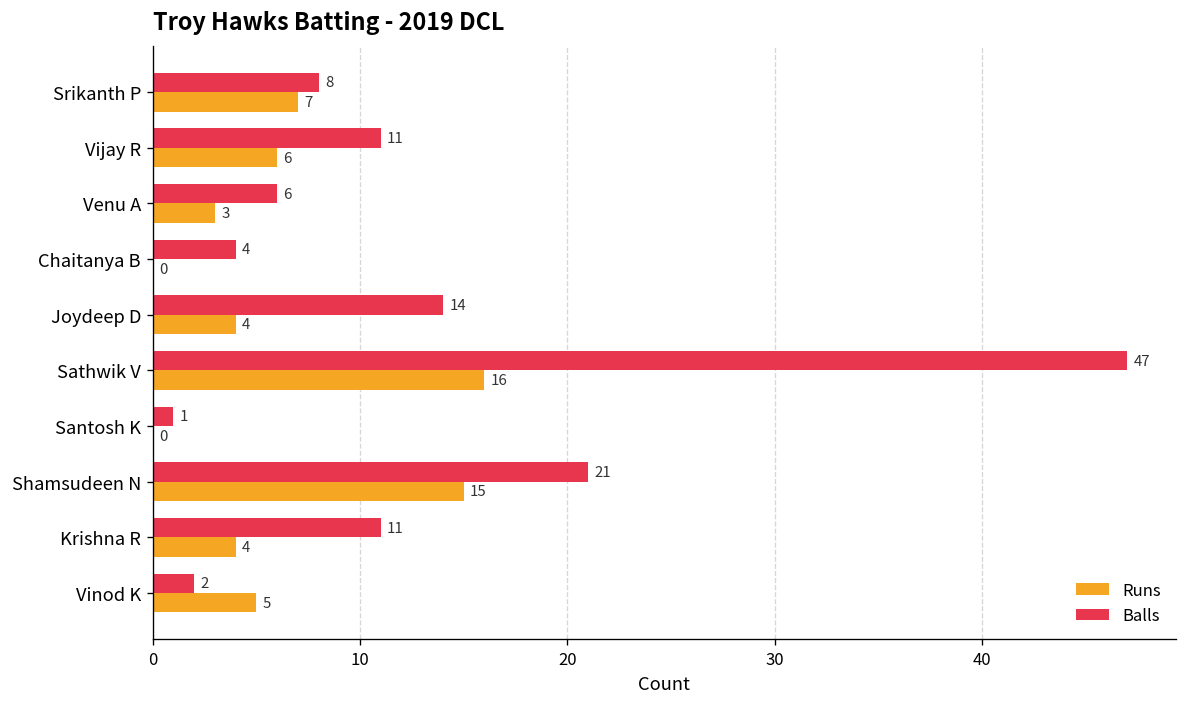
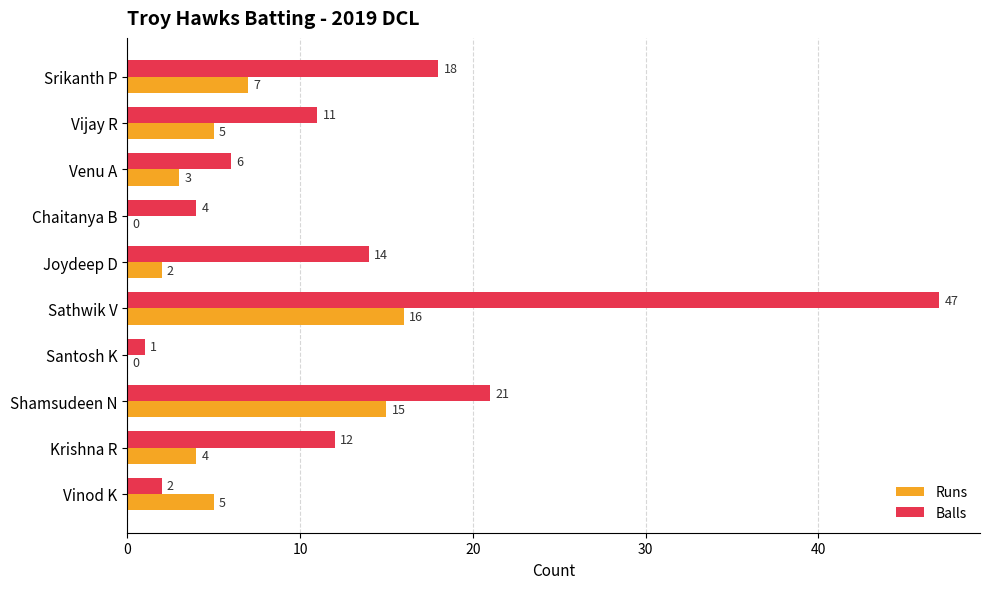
  {
    "Runs": {
      "Srikanth P": 7,
-     "Vijay R": 6,
+     "Vijay R": 5,
      "Venu A": 3,
      "Chaitanya B": 0,
-     "Joydeep D": 4,
+     "Joydeep D": 2,
      "Sathwik V": 16,
      "Santosh K": 0,
      "Shamsudeen N": 15,
      "Krishna R": 4,
      "Vinod K": 5
    },
    "Balls": {
-     "Srikanth P": 8,
+     "Srikanth P": 18,
      "Vijay R": 11,
      "Venu A": 6,
      "Chaitanya B": 4,
      "Joydeep D": 14,
      "Sathwik V": 47,
      "Santosh K": 1,
      "Shamsudeen N": 21,
-     "Krishna R": 11,
+     "Krishna R": 12,
      "Vinod K": 2
    }
  }
